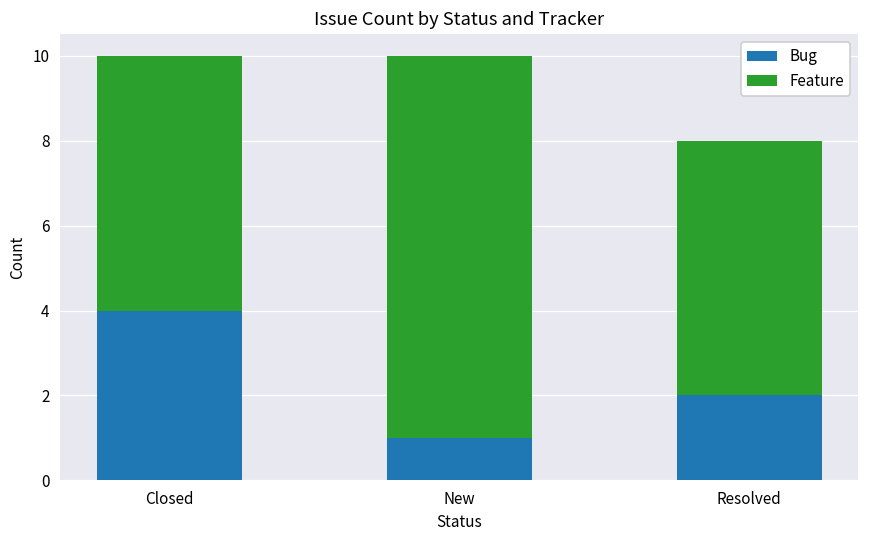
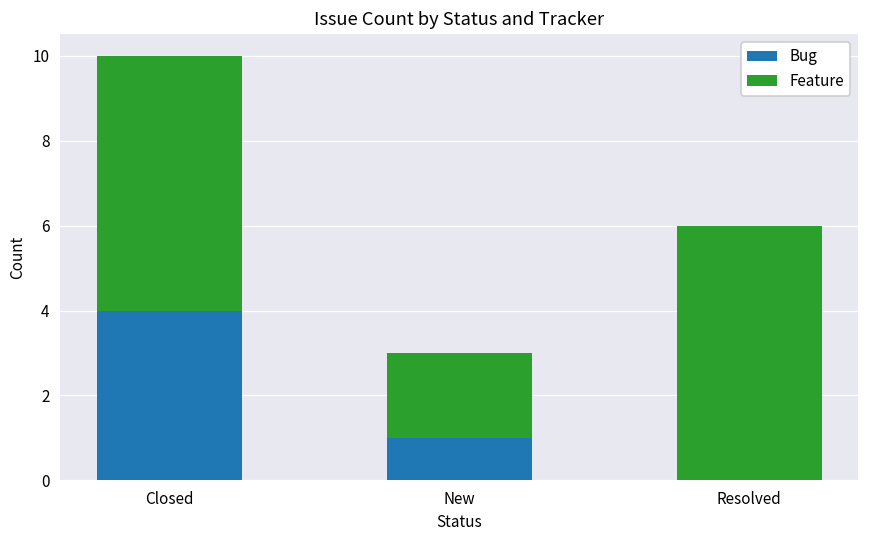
  {
    "Bug": {
      "Closed": 4,
      "New": 1,
-     "Resolved": 2
+     "Resolved": 0
    },
    "Feature": {
      "Closed": 6,
-     "New": 9,
+     "New": 2,
      "Resolved": 6
    }
  }
